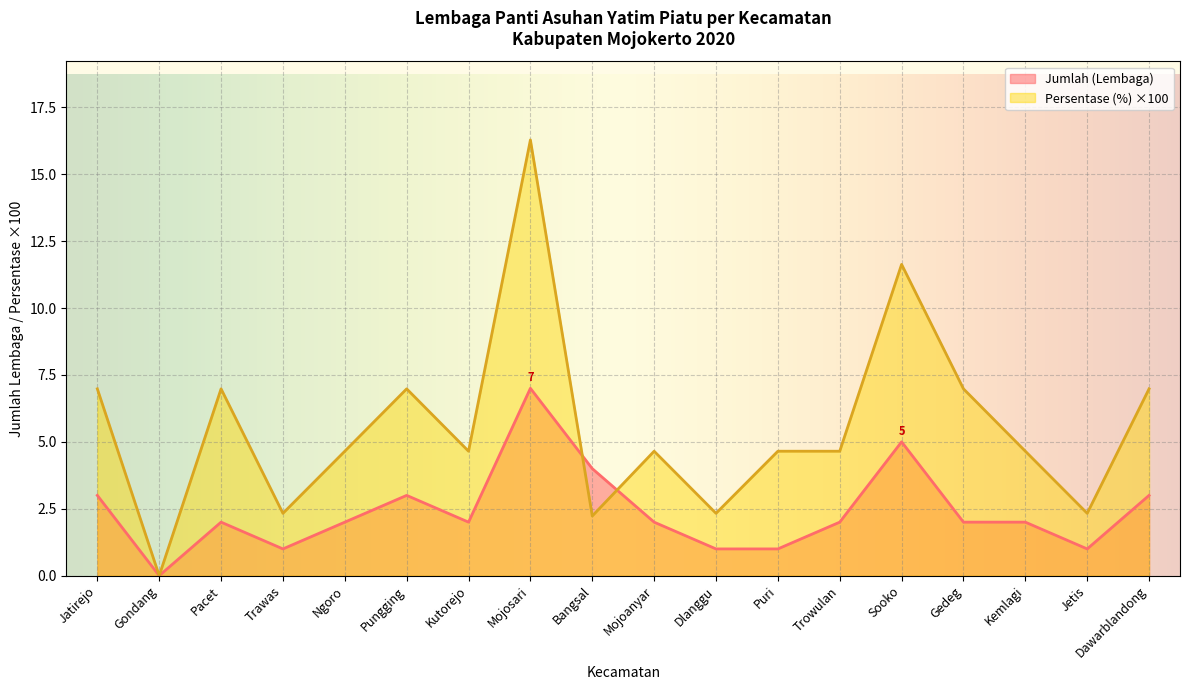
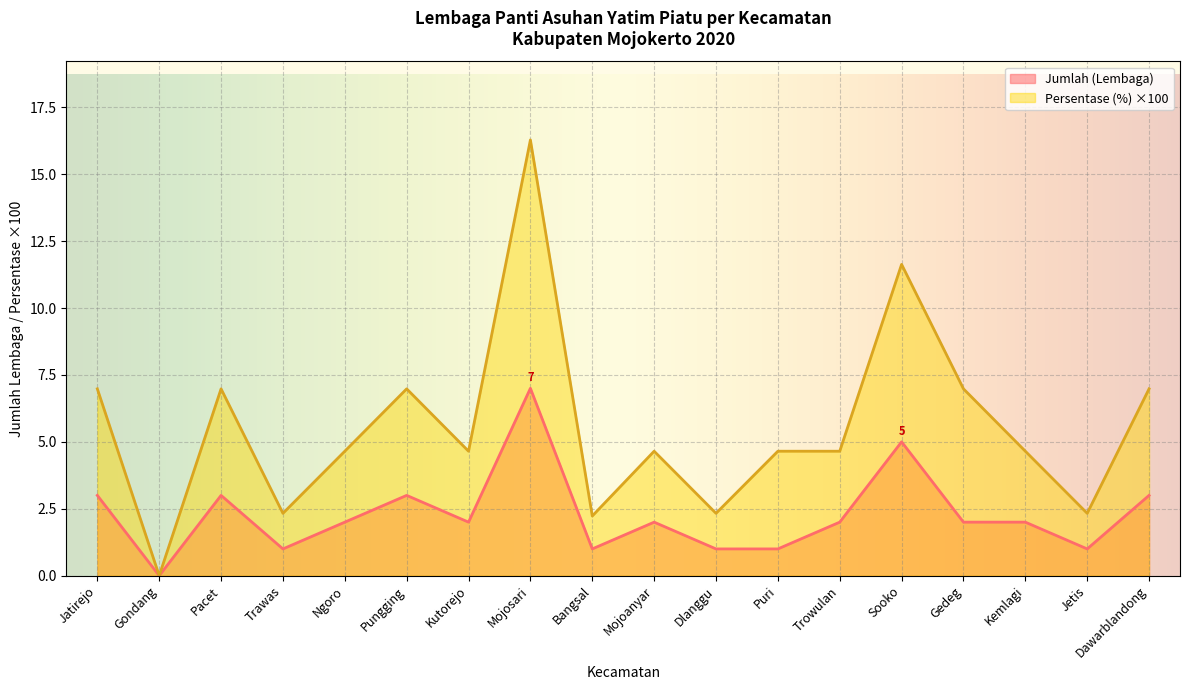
  {
    "Jumlah (Lembaga)": {
      "Jatirejo": 3,
-     "Pacet": 2,
+     "Pacet": 3,
      "Trawas": 1,
      "Ngoro": 2,
      "Pungging": 3,
      "Kutorejo": 2,
-     "Bangsal": 4,
+     "Bangsal": 1,
      "Mojoanyar": 2,
      "Dlanggu": 1,
      "Puri": 1,
      "Trowulan": 2,
      "Gedeg": 2,
      "Kemlagi": 2,
      "Jetis": 1,
      "Dawarblandong": 3
    },
    "Persentase (%) ×100": {
      "Jatirejo": 7,
      "Pacet": 7,
      "Trawas": 2.3,
      "Ngoro": 4.7,
      "Pungging": 7,
      "Kutorejo": 4.7,
      "Mojosari": 16.3,
      "Bangsal": 2.2,
      "Mojoanyar": 4.7,
      "Dlanggu": 2.3,
      "Puri": 4.7,
      "Trowulan": 4.7,
      "Sooko": 11.6,
      "Gedeg": 7,
      "Kemlagi": 4.7,
      "Jetis": 2.3,
      "Dawarblandong": 7
    }
  }
